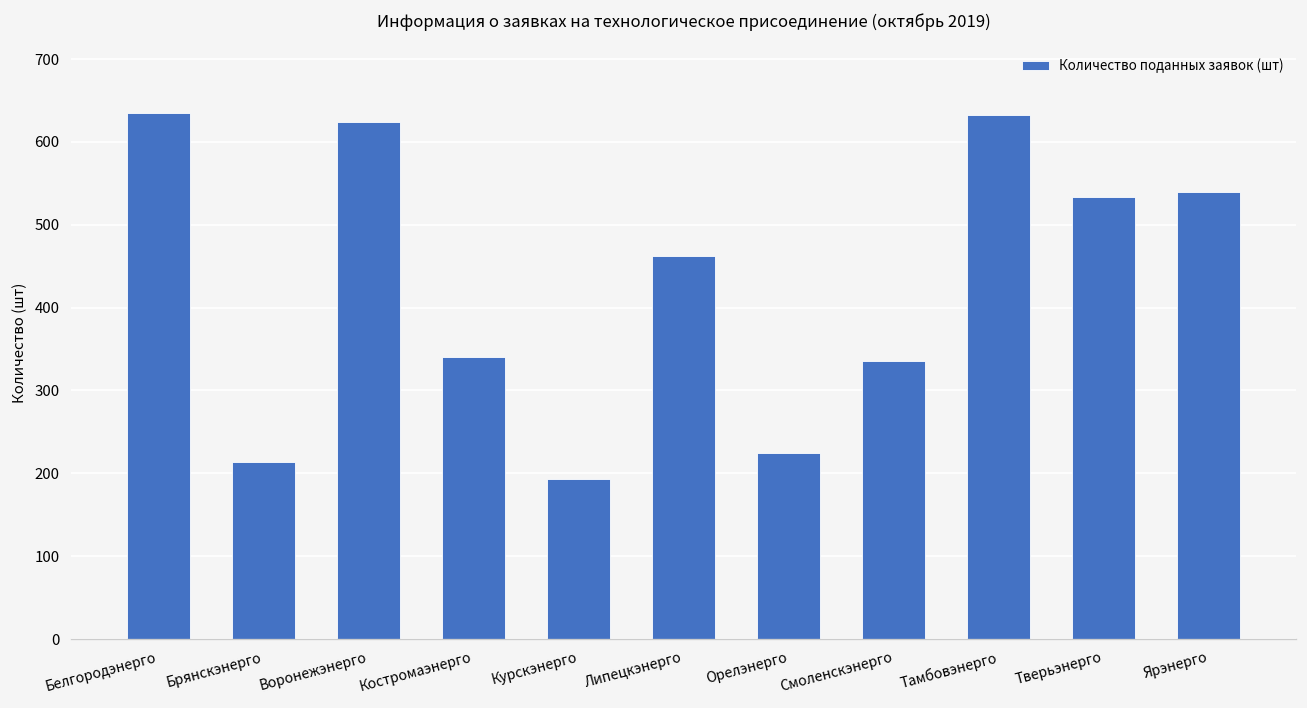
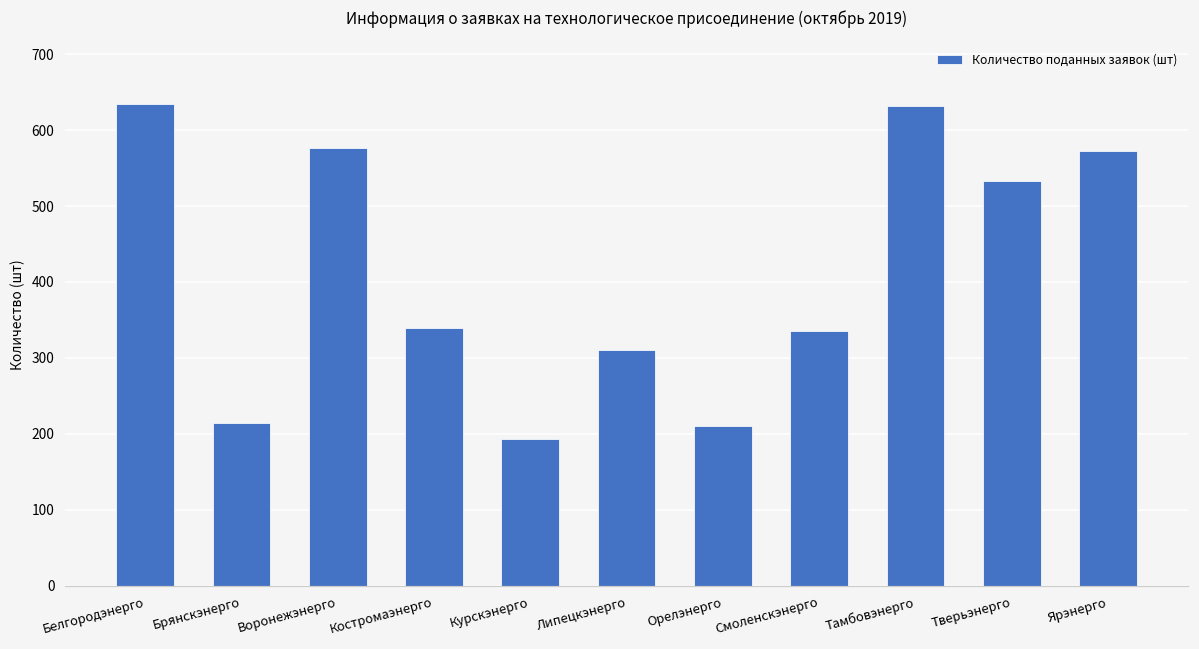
  {
    "Белгородэнерго": 640,
    "Брянскэнерго": 210,
-   "Воронежэнерго": 620,
+   "Воронежэнерго": 580,
    "Костромаэнерго": 340,
    "Курскэнерго": 190,
-   "Липецкэнерго": 460,
-   "Орелэнерго": 230,
+   "Липецкэнерго": 310,
+   "Орелэнерго": 210,
    "Смоленскэнерго": 340,
    "Тамбовэнерго": 630,
    "Тверьэнерго": 530,
-   "Ярэнерго": 540
+   "Ярэнерго": 570
  }
